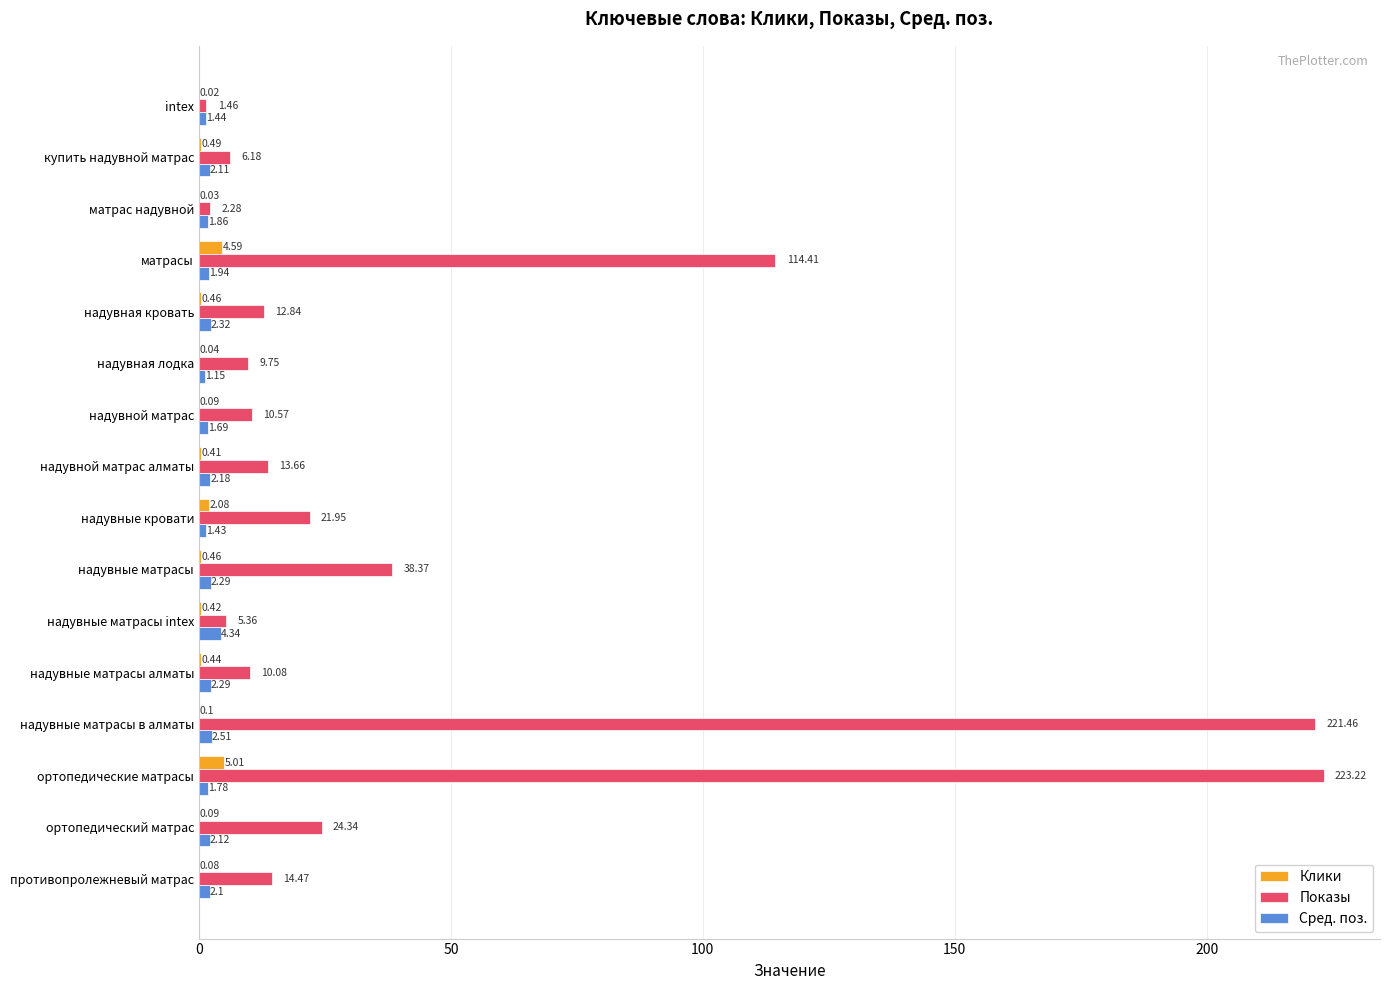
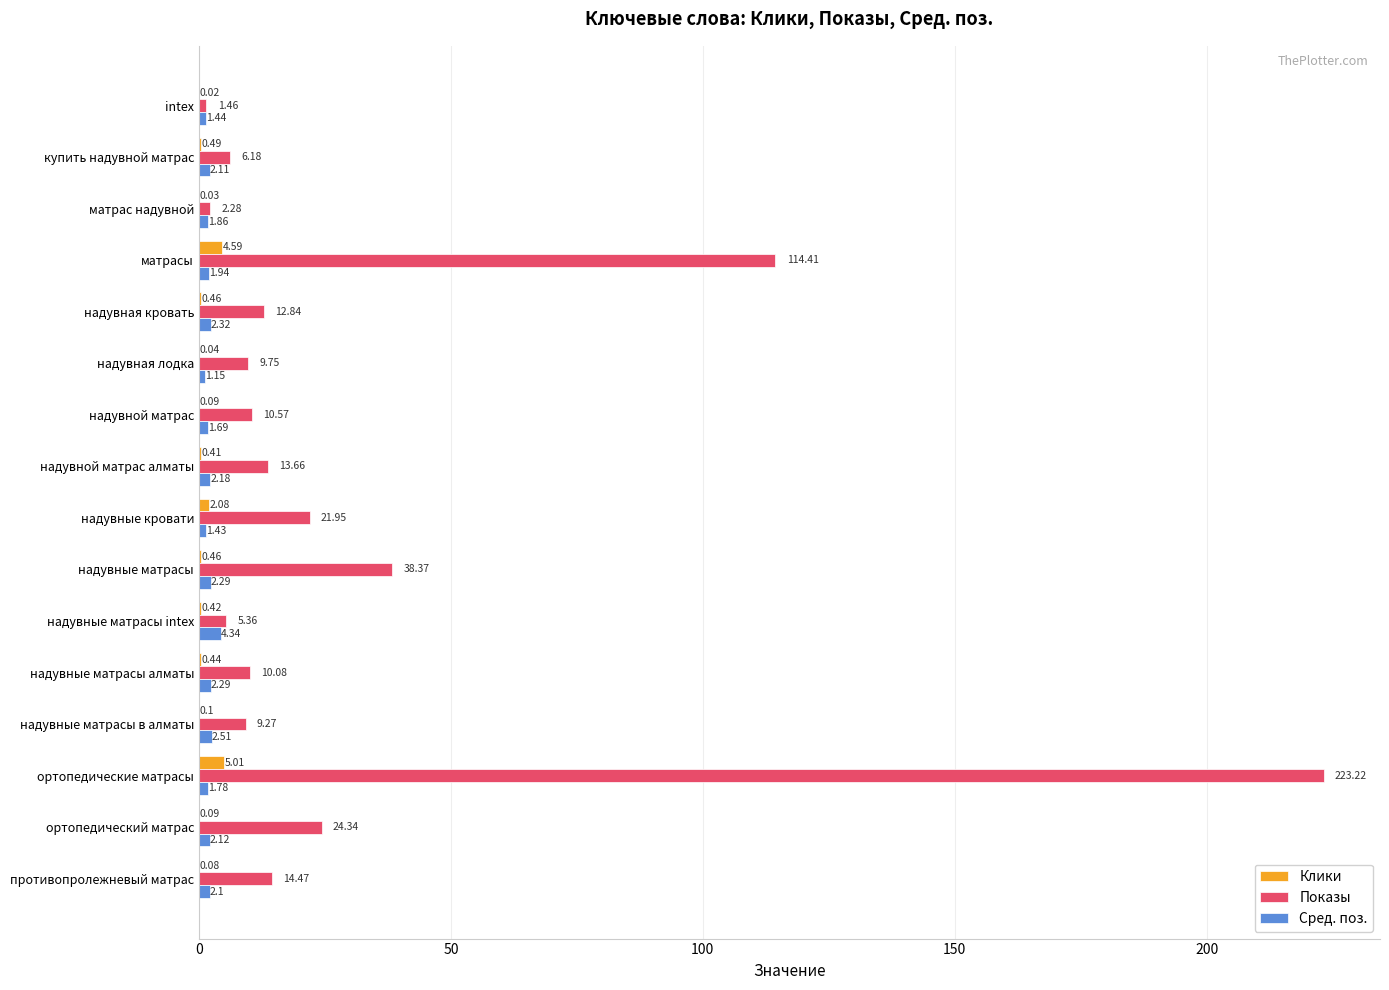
  {
    "Клики": {
      "intex": 0.02,
      "купить надувной матрас": 0.49,
      "матрас надувной": 0.03,
      "матрасы": 4.59,
      "надувная кровать": 0.46,
      "надувная лодка": 0.04,
      "надувной матрас": 0.09,
      "надувной матрас алматы": 0.41,
      "надувные кровати": 2.08,
      "надувные матрасы": 0.46,
      "надувные матрасы intex": 0.42,
      "надувные матрасы алматы": 0.44,
      "надувные матрасы в алматы": 0.1,
      "ортопедические матрасы": 5.01,
      "ортопедический матрас": 0.09,
      "противопролежневый матрас": 0.08
    },
    "Показы": {
      "intex": 1.46,
      "купить надувной матрас": 6.18,
      "матрас надувной": 2.28,
      "матрасы": 114.41,
      "надувная кровать": 12.84,
      "надувная лодка": 9.75,
      "надувной матрас": 10.57,
      "надувной матрас алматы": 13.66,
      "надувные кровати": 21.95,
      "надувные матрасы": 38.37,
      "надувные матрасы intex": 5.36,
      "надувные матрасы алматы": 10.08,
-     "надувные матрасы в алматы": 221.46,
+     "надувные матрасы в алматы": 9.27,
      "ортопедические матрасы": 223.22,
      "ортопедический матрас": 24.34,
      "противопролежневый матрас": 14.47
    },
    "Сред. поз.": {
      "intex": 1.44,
      "купить надувной матрас": 2.11,
      "матрас надувной": 1.86,
      "матрасы": 1.94,
      "надувная кровать": 2.32,
      "надувная лодка": 1.15,
      "надувной матрас": 1.69,
      "надувной матрас алматы": 2.18,
      "надувные кровати": 1.43,
      "надувные матрасы": 2.29,
      "надувные матрасы intex": 4.34,
      "надувные матрасы алматы": 2.29,
      "надувные матрасы в алматы": 2.51,
      "ортопедические матрасы": 1.78,
      "ортопедический матрас": 2.12,
      "противопролежневый матрас": 2.1
    }
  }
